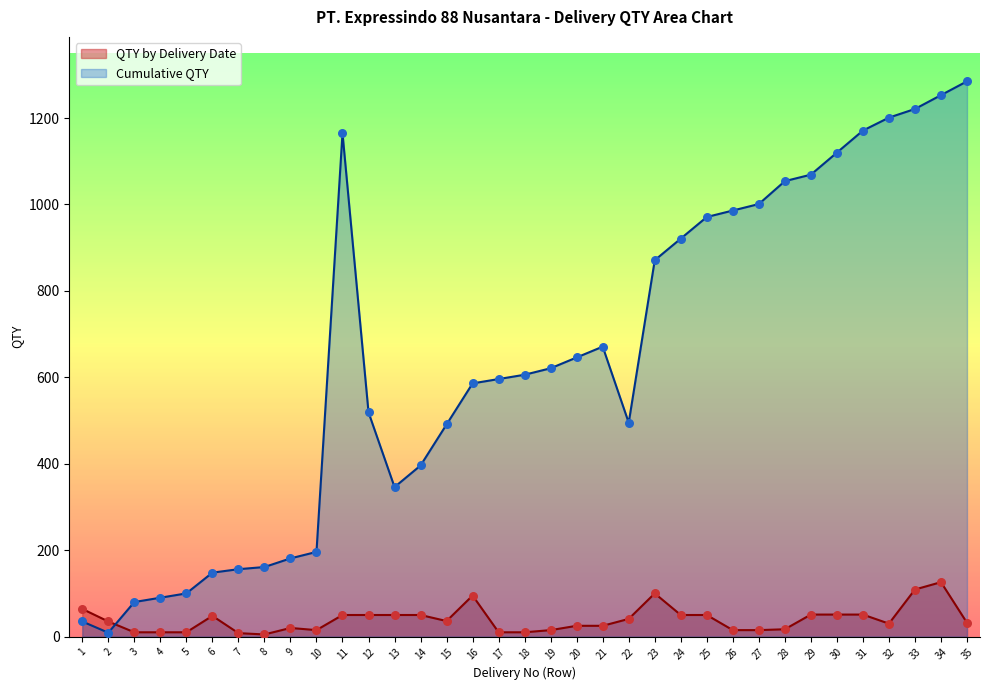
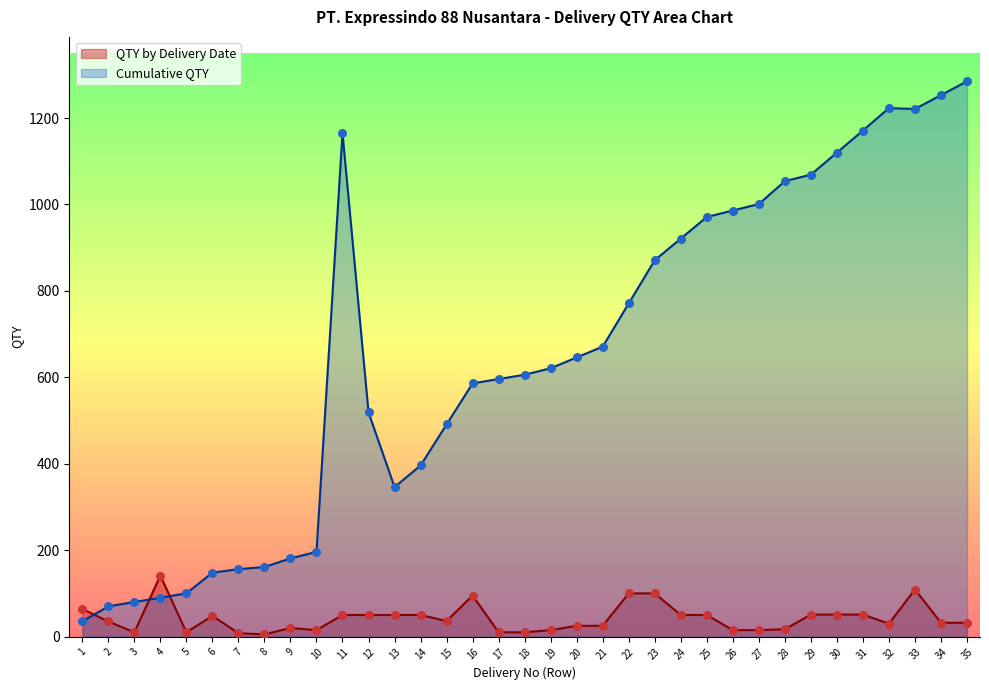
  {
    "QTY by Delivery Date": {
      "1": 60,
      "2": 40,
      "3": 10,
-     "4": 10,
+     "4": 140,
      "5": 10,
      "6": 50,
      "7": 10,
      "8": 10,
      "9": 20,
      "10": 20,
      "11": 50,
      "12": 50,
      "13": 50,
      "14": 50,
      "15": 40,
      "16": 100,
      "17": 10,
      "18": 10,
      "19": 20,
      "20": 30,
      "21": 30,
-     "22": 40,
+     "22": 100,
      "23": 100,
      "24": 50,
      "25": 50,
      "26": 20,
      "27": 20,
      "28": 20,
      "29": 50,
      "30": 50,
      "31": 50,
      "32": 30,
      "33": 110,
-     "34": 130,
+     "34": 30,
      "35": 30
    },
    "Cumulative QTY": {
      "1": 40,
-     "2": 10,
+     "2": 70,
      "3": 80,
      "4": 90,
      "5": 100,
      "6": 150,
      "7": 160,
      "8": 160,
      "9": 180,
      "10": 200,
      "11": 1170,
      "12": 520,
      "13": 350,
      "14": 400,
      "15": 490,
      "16": 590,
      "17": 600,
      "18": 610,
      "19": 620,
      "20": 650,
      "21": 670,
-     "22": 500,
+     "22": 770,
      "23": 870,
      "24": 920,
      "25": 970,
      "26": 990,
      "27": 1000,
      "28": 1050,
      "29": 1070,
      "30": 1120,
      "31": 1170,
-     "32": 1200,
+     "32": 1220,
      "33": 1220,
      "34": 1250,
      "35": 1290
    }
  }
